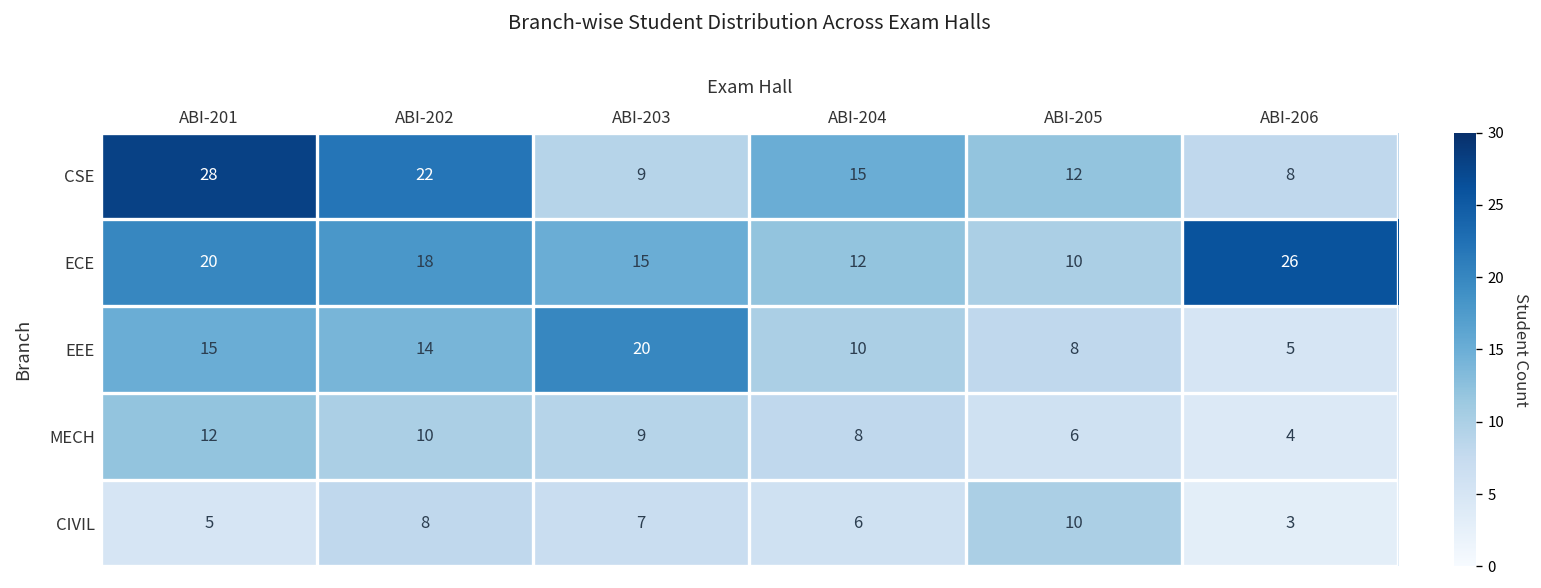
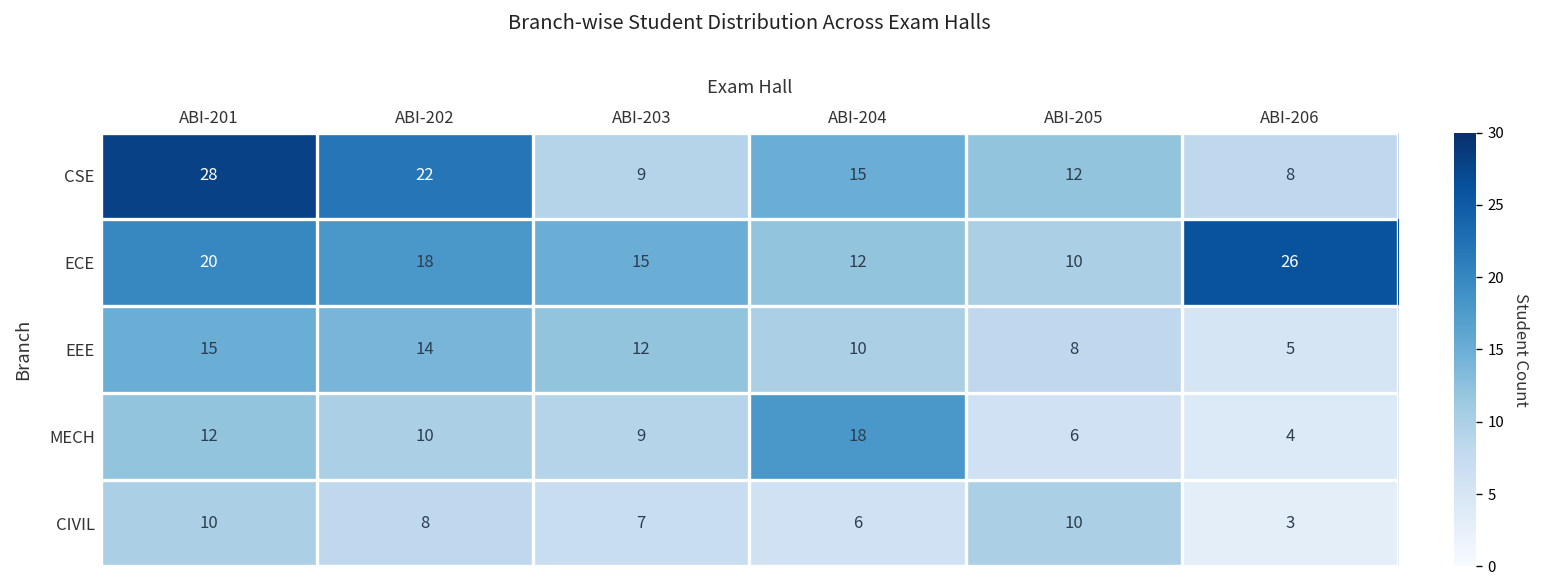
  {
    "CSE": {
      "ABI-201": 28,
      "ABI-202": 22,
      "ABI-203": 9,
      "ABI-204": 15,
      "ABI-205": 12,
      "ABI-206": 8
    },
    "ECE": {
      "ABI-201": 20,
      "ABI-202": 18,
      "ABI-203": 15,
      "ABI-204": 12,
      "ABI-205": 10,
      "ABI-206": 26
    },
    "EEE": {
      "ABI-201": 15,
      "ABI-202": 14,
-     "ABI-203": 20,
+     "ABI-203": 12,
      "ABI-204": 10,
      "ABI-205": 8,
      "ABI-206": 5
    },
    "MECH": {
      "ABI-201": 12,
      "ABI-202": 10,
      "ABI-203": 9,
-     "ABI-204": 8,
+     "ABI-204": 18,
      "ABI-205": 6,
      "ABI-206": 4
    },
    "CIVIL": {
-     "ABI-201": 5,
+     "ABI-201": 10,
      "ABI-202": 8,
      "ABI-203": 7,
      "ABI-204": 6,
      "ABI-205": 10,
      "ABI-206": 3
    }
  }
